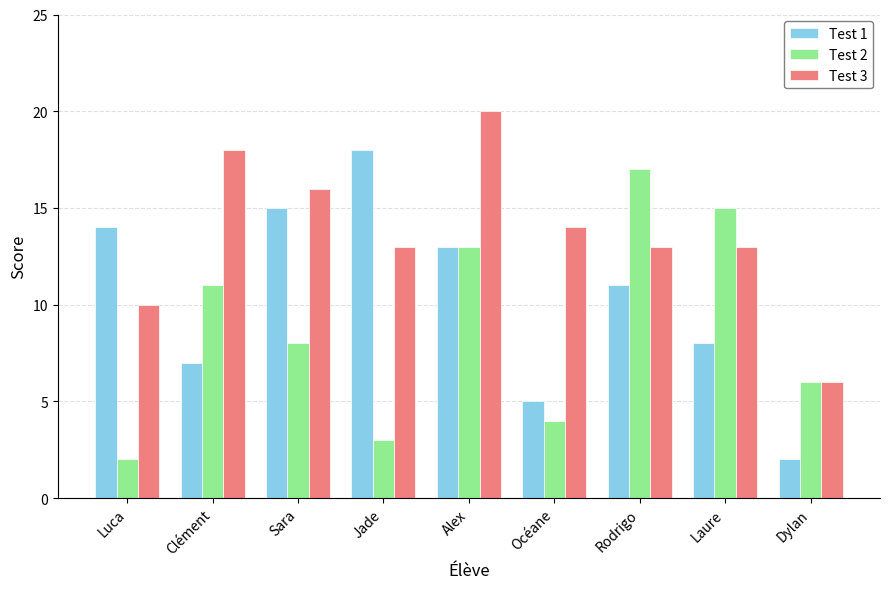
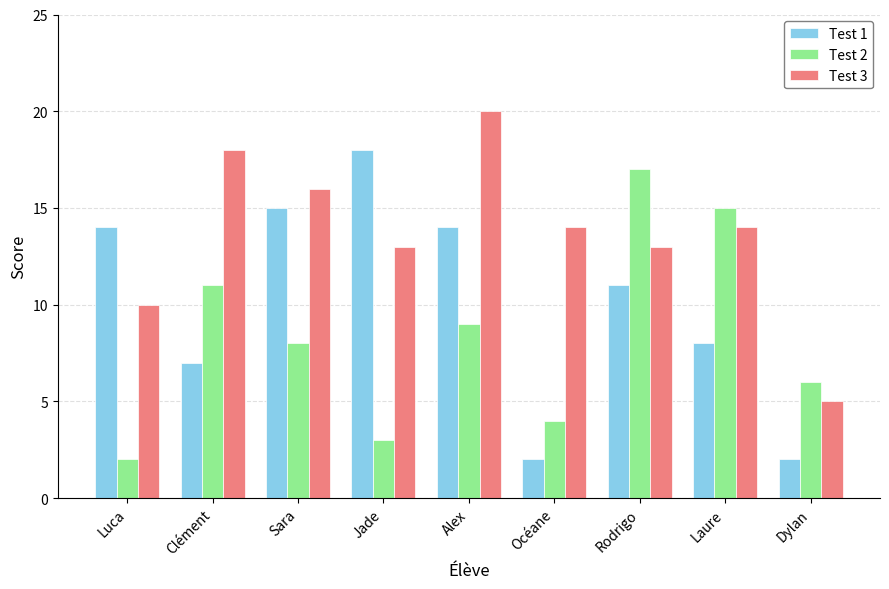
  {
    "Test 1": {
      "Luca": 14,
      "Clément": 7,
      "Sara": 15,
      "Jade": 18,
-     "Alex": 13,
-     "Océane": 5,
+     "Alex": 14,
+     "Océane": 2,
      "Rodrigo": 11,
      "Laure": 8,
      "Dylan": 2
    },
    "Test 2": {
      "Luca": 2,
      "Clément": 11,
      "Sara": 8,
      "Jade": 3,
-     "Alex": 13,
+     "Alex": 9,
      "Océane": 4,
      "Rodrigo": 17,
      "Laure": 15,
      "Dylan": 6
    },
    "Test 3": {
      "Luca": 10,
      "Clément": 18,
      "Sara": 16,
      "Jade": 13,
      "Alex": 20,
      "Océane": 14,
      "Rodrigo": 13,
-     "Laure": 13,
-     "Dylan": 6
+     "Laure": 14,
+     "Dylan": 5
    }
  }
